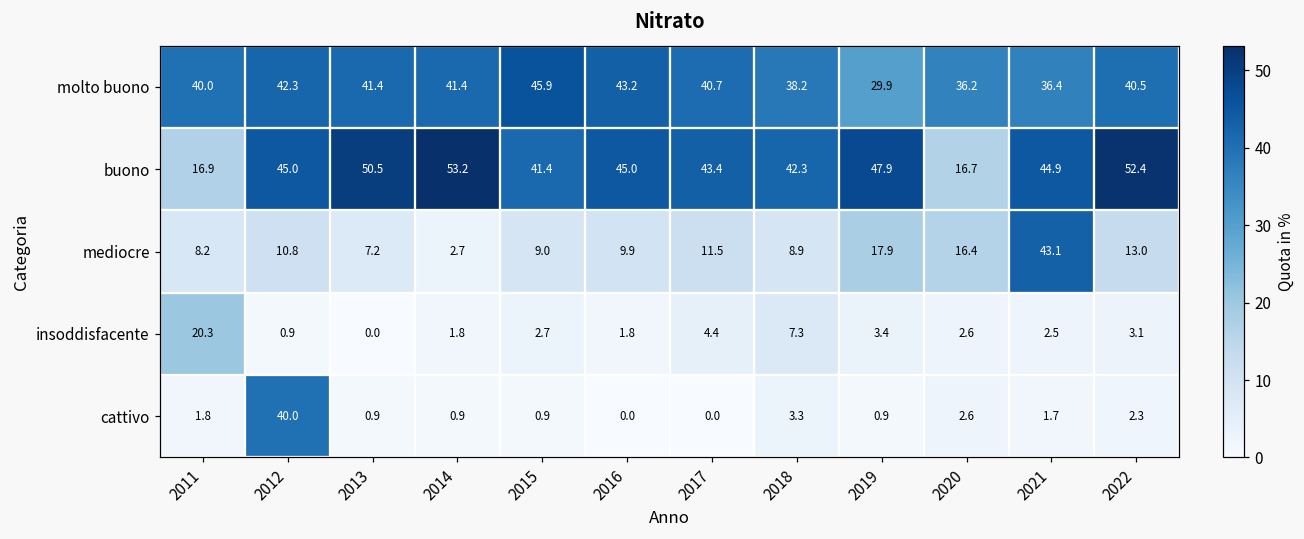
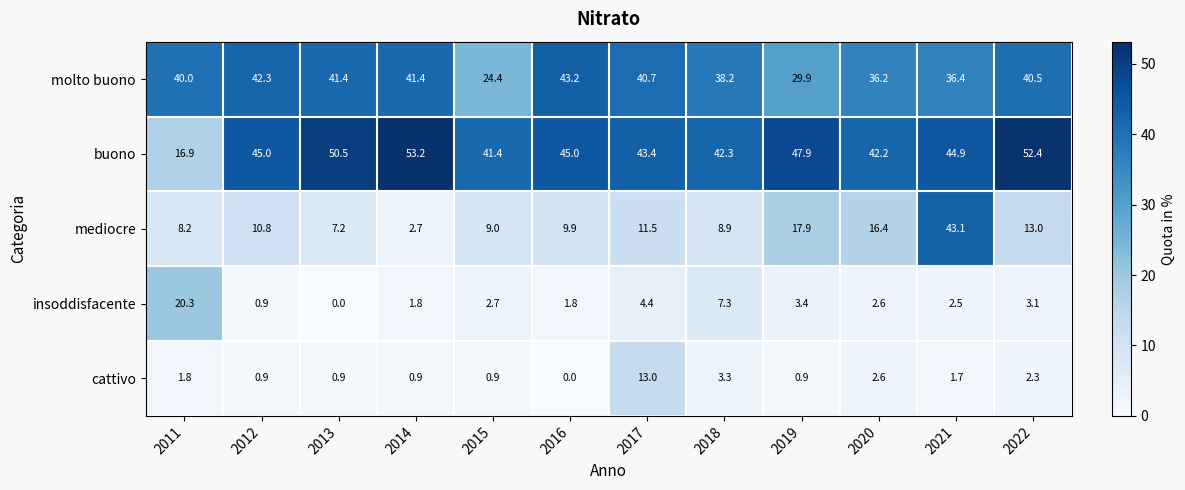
  {
    "molto buono": {
      "2011": 40.0,
      "2012": 42.3,
      "2013": 41.4,
      "2014": 41.4,
-     "2015": 45.9,
+     "2015": 24.4,
      "2016": 43.2,
      "2017": 40.7,
      "2018": 38.2,
      "2019": 29.9,
      "2020": 36.2,
      "2021": 36.4,
      "2022": 40.5
    },
    "buono": {
      "2011": 16.9,
      "2012": 45.0,
      "2013": 50.5,
      "2014": 53.2,
      "2015": 41.4,
      "2016": 45.0,
      "2017": 43.4,
      "2018": 42.3,
      "2019": 47.9,
-     "2020": 16.7,
+     "2020": 42.2,
      "2021": 44.9,
      "2022": 52.4
    },
    "mediocre": {
      "2011": 8.2,
      "2012": 10.8,
      "2013": 7.2,
      "2014": 2.7,
      "2015": 9.0,
      "2016": 9.9,
      "2017": 11.5,
      "2018": 8.9,
      "2019": 17.9,
      "2020": 16.4,
      "2021": 43.1,
      "2022": 13.0
    },
    "insoddisfacente": {
      "2011": 20.3,
      "2012": 0.9,
      "2013": 0.0,
      "2014": 1.8,
      "2015": 2.7,
      "2016": 1.8,
      "2017": 4.4,
      "2018": 7.3,
      "2019": 3.4,
      "2020": 2.6,
      "2021": 2.5,
      "2022": 3.1
    },
    "cattivo": {
      "2011": 1.8,
-     "2012": 40.0,
+     "2012": 0.9,
      "2013": 0.9,
      "2014": 0.9,
      "2015": 0.9,
      "2016": 0.0,
-     "2017": 0.0,
+     "2017": 13.0,
      "2018": 3.3,
      "2019": 0.9,
      "2020": 2.6,
      "2021": 1.7,
      "2022": 2.3
    }
  }
